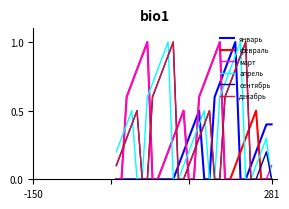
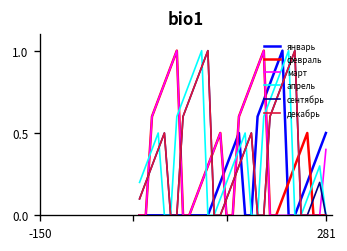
  {
    "январь": {
-     "281": 0.40
+     "281": 0.50
    },
    "март": {
-     "281": 0.10
+     "281": 0.40
    }
  }
